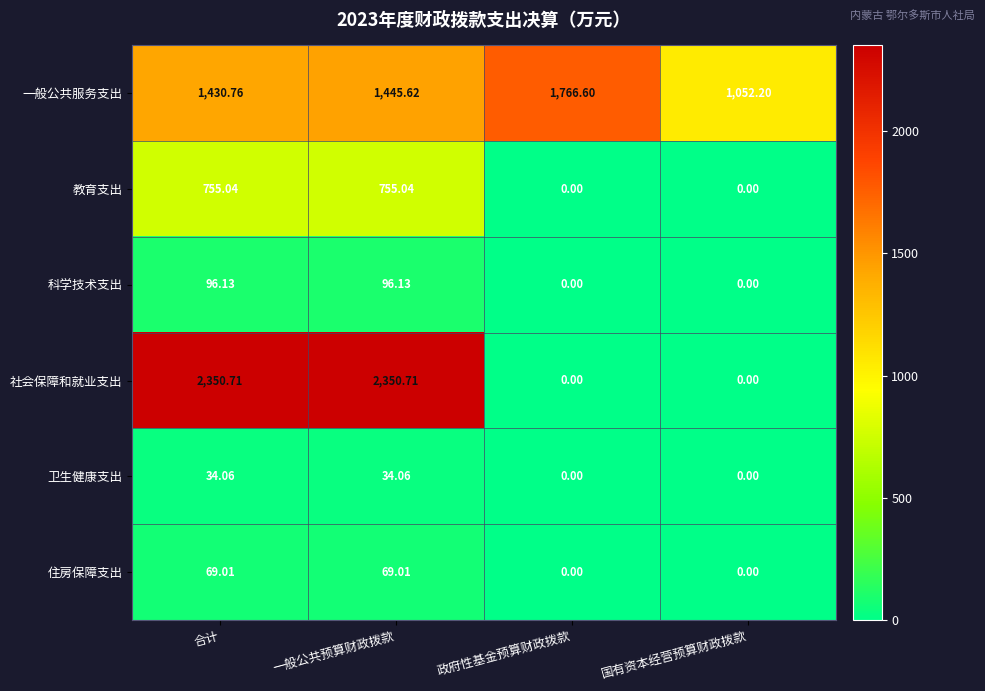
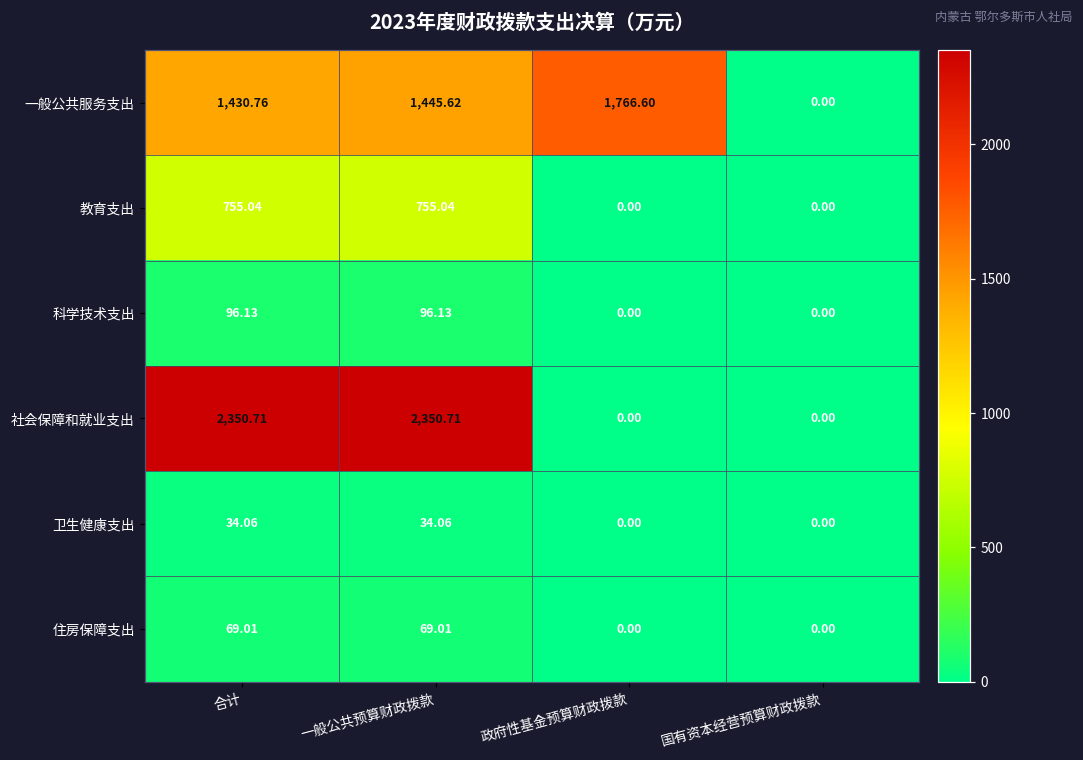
  {
    "一般公共服务支出": {
      "合计": "1,430.76",
      "一般公共预算财政拨款": "1,445.62",
      "政府性基金预算财政拨款": "1,766.60",
-     "国有资本经营预算财政拨款": "1,052.20"
+     "国有资本经营预算财政拨款": "0.00"
    },
    "教育支出": {
      "合计": "755.04",
      "一般公共预算财政拨款": "755.04",
      "政府性基金预算财政拨款": "0.00",
      "国有资本经营预算财政拨款": "0.00"
    },
    "科学技术支出": {
      "合计": "96.13",
      "一般公共预算财政拨款": "96.13",
      "政府性基金预算财政拨款": "0.00",
      "国有资本经营预算财政拨款": "0.00"
    },
    "社会保障和就业支出": {
      "合计": "2,350.71",
      "一般公共预算财政拨款": "2,350.71",
      "政府性基金预算财政拨款": "0.00",
      "国有资本经营预算财政拨款": "0.00"
    },
    "卫生健康支出": {
      "合计": "34.06",
      "一般公共预算财政拨款": "34.06",
      "政府性基金预算财政拨款": "0.00",
      "国有资本经营预算财政拨款": "0.00"
    },
    "住房保障支出": {
      "合计": "69.01",
      "一般公共预算财政拨款": "69.01",
      "政府性基金预算财政拨款": "0.00",
      "国有资本经营预算财政拨款": "0.00"
    }
  }
